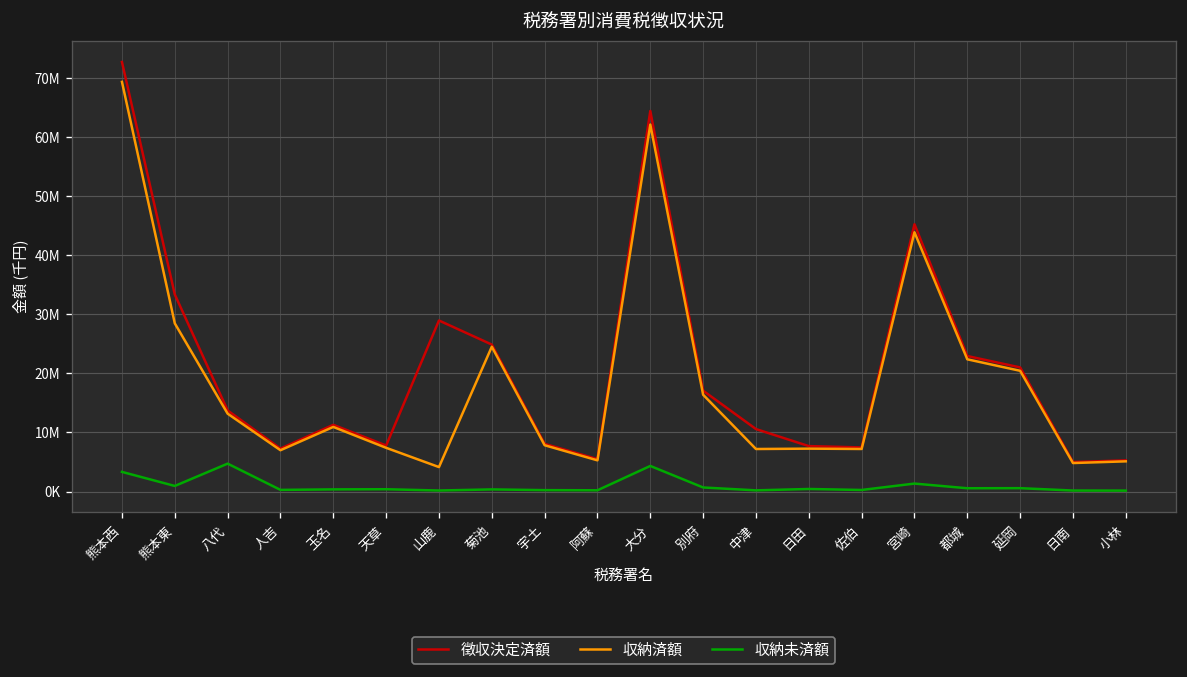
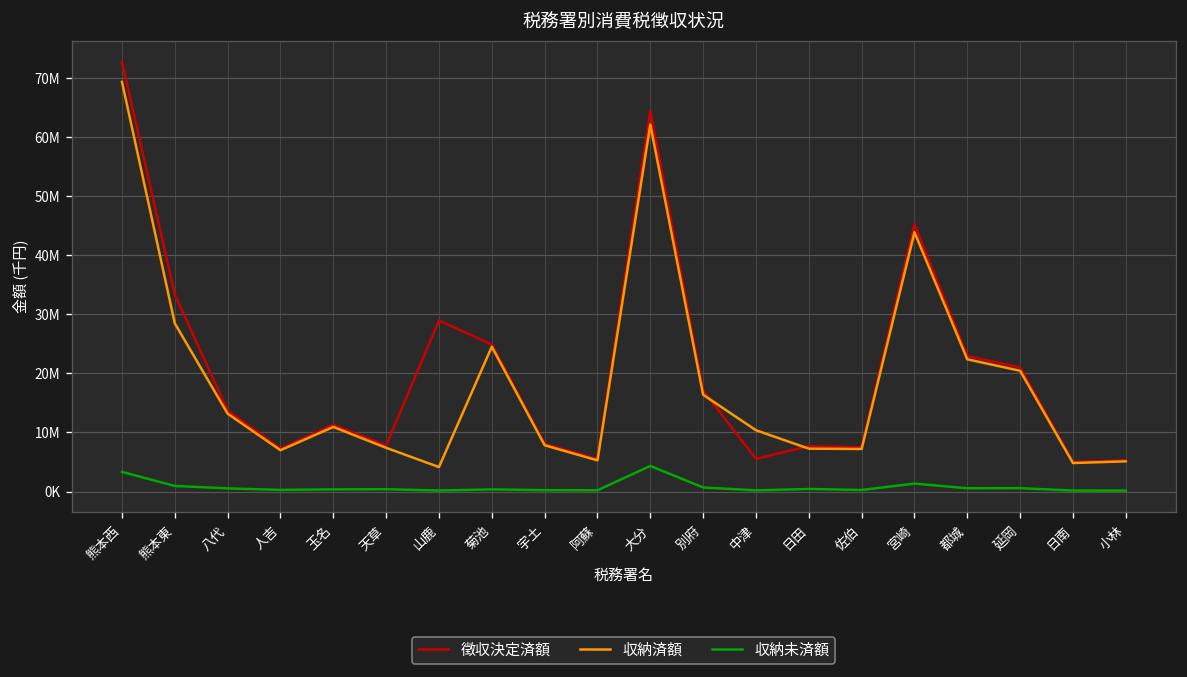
  {
    "徴収決定済額": {
      "熊本西": 73000000,
      "熊本東": 33000000,
      "八代": 14000000,
      "山鹿": 29000000,
      "大分": 64000000,
      "別府": 17000000,
-     "中津": 11000000,
+     "中津": 6000000,
      "宮崎": 45000000,
      "都城": 23000000,
      "延岡": 21000000
    },
    "収納済額": {
      "熊本西": 69000000,
      "熊本東": 28000000,
      "八代": 13000000,
      "山鹿": 4000000,
      "大分": 62000000,
      "別府": 16000000,
-     "中津": 7000000,
+     "中津": 10000000,
      "宮崎": 44000000,
      "都城": 22000000,
      "延岡": 20000000
    },
    "収納未済額": {
      "熊本西": 3000000,
      "熊本東": 1000000,
-     "八代": 5000000,
+     "八代": 1000000,
      "人吉": 0,
      "玉名": 0,
      "天草": 0,
      "山鹿": 0,
      "菊池": 0,
      "宇土": 0,
      "阿蘇": 0,
      "大分": 4000000,
      "別府": 1000000,
      "中津": 0,
      "日田": 0,
      "佐伯": 0,
      "宮崎": 1000000,
      "都城": 1000000,
      "延岡": 1000000,
      "日南": 0,
      "小林": 0
    }
  }
